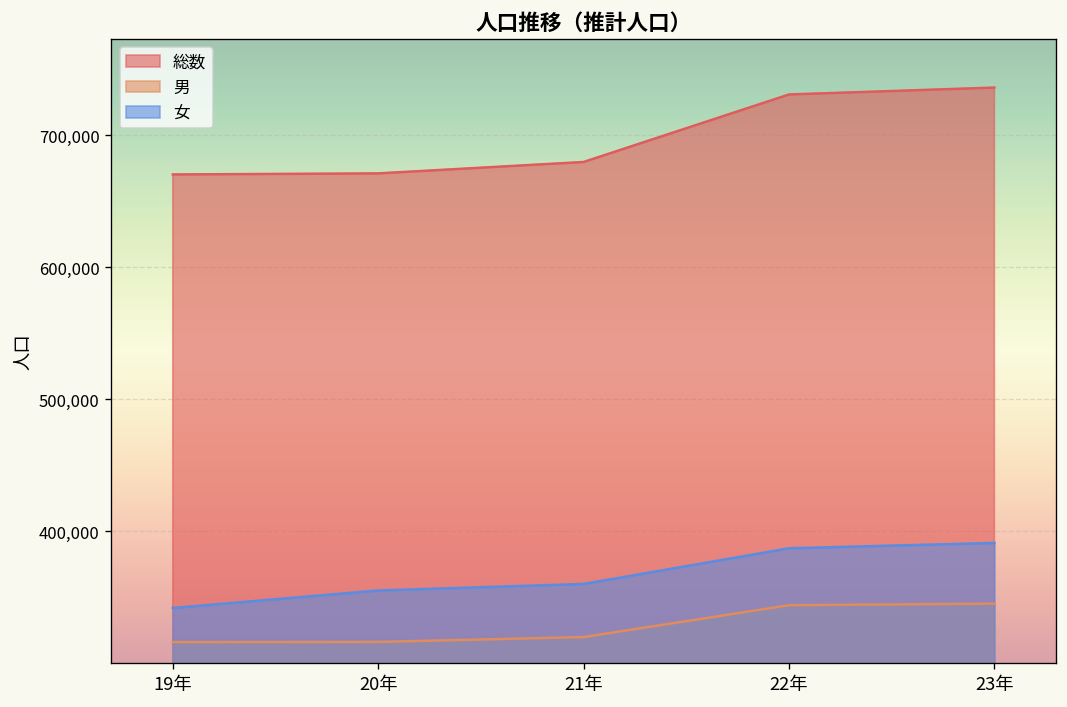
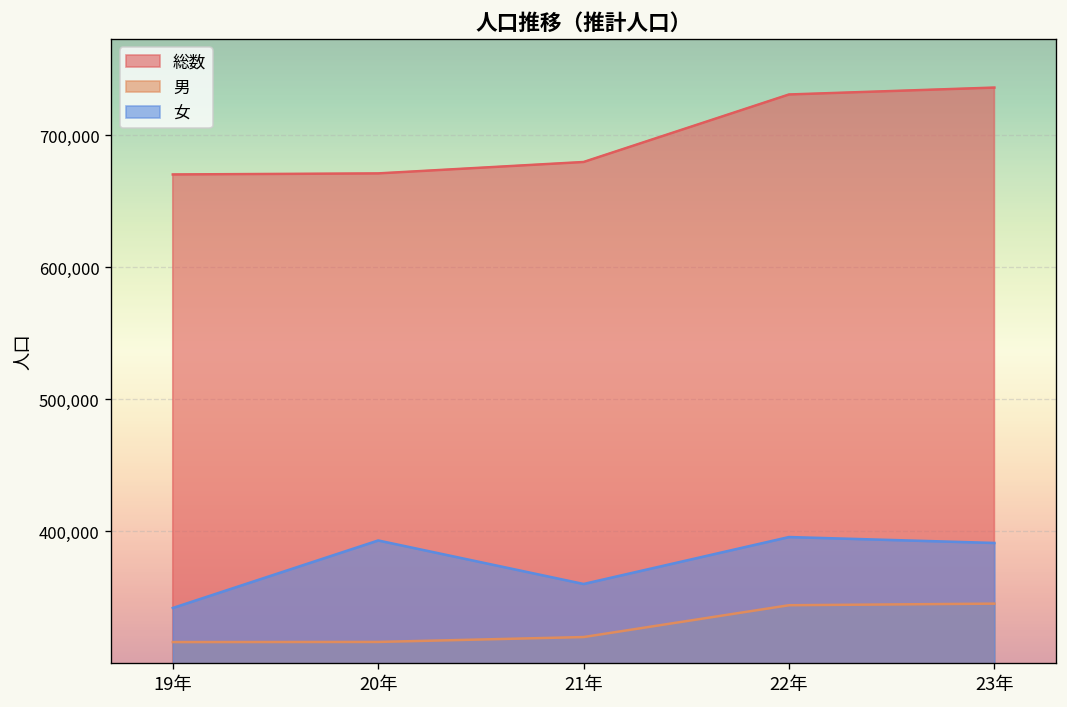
  {
    "女": {
      "19年": "342,000",
-     "20年": "355,000",
+     "20年": "393,000",
      "21年": "360,000",
-     "22年": "387,000",
+     "22年": "395,000",
      "23年": "391,000"
    }
  }
